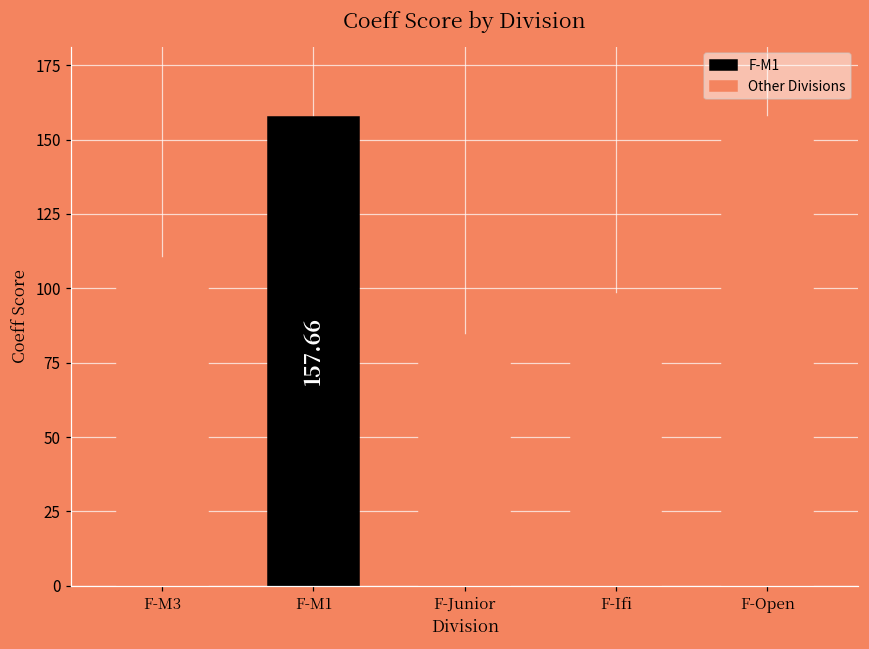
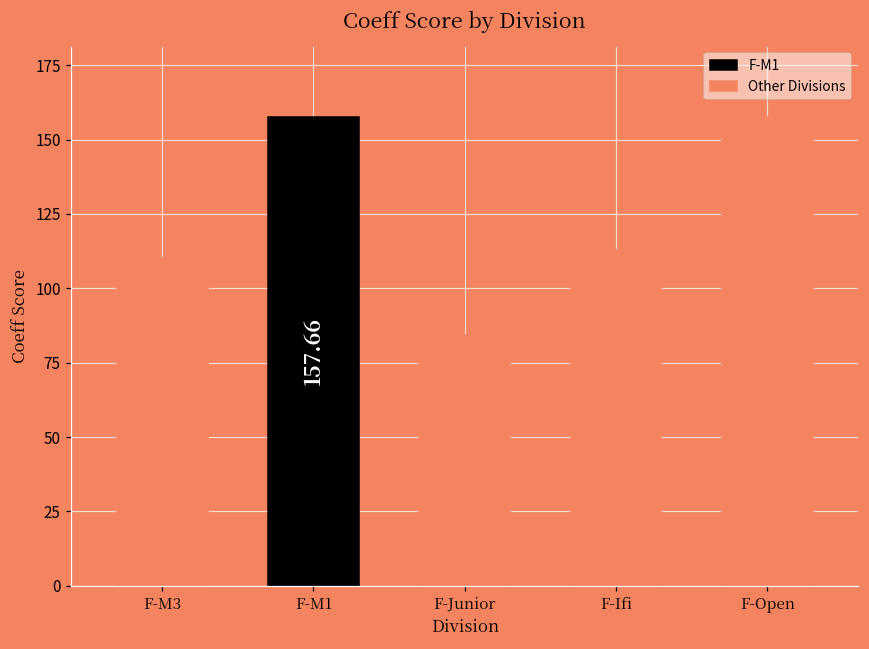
  {
    "F-M3": 110,
    "F-Junior": 84,
-   "F-Ifi": 98,
+   "F-Ifi": 113,
    "F-Open": 158
  }
